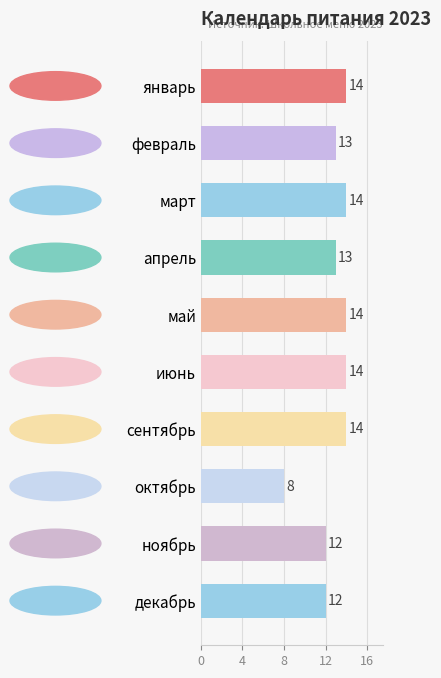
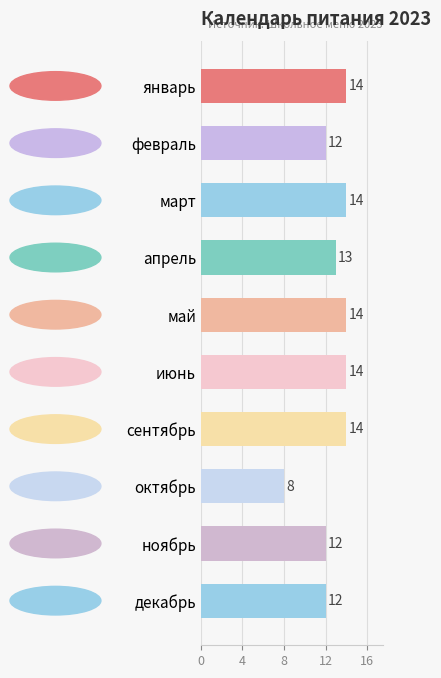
  {
    "январь": 14,
-   "февраль": 13,
+   "февраль": 12,
    "март": 14,
    "апрель": 13,
    "май": 14,
    "июнь": 14,
    "сентябрь": 14,
    "октябрь": 8,
    "ноябрь": 12,
    "декабрь": 12
  }
